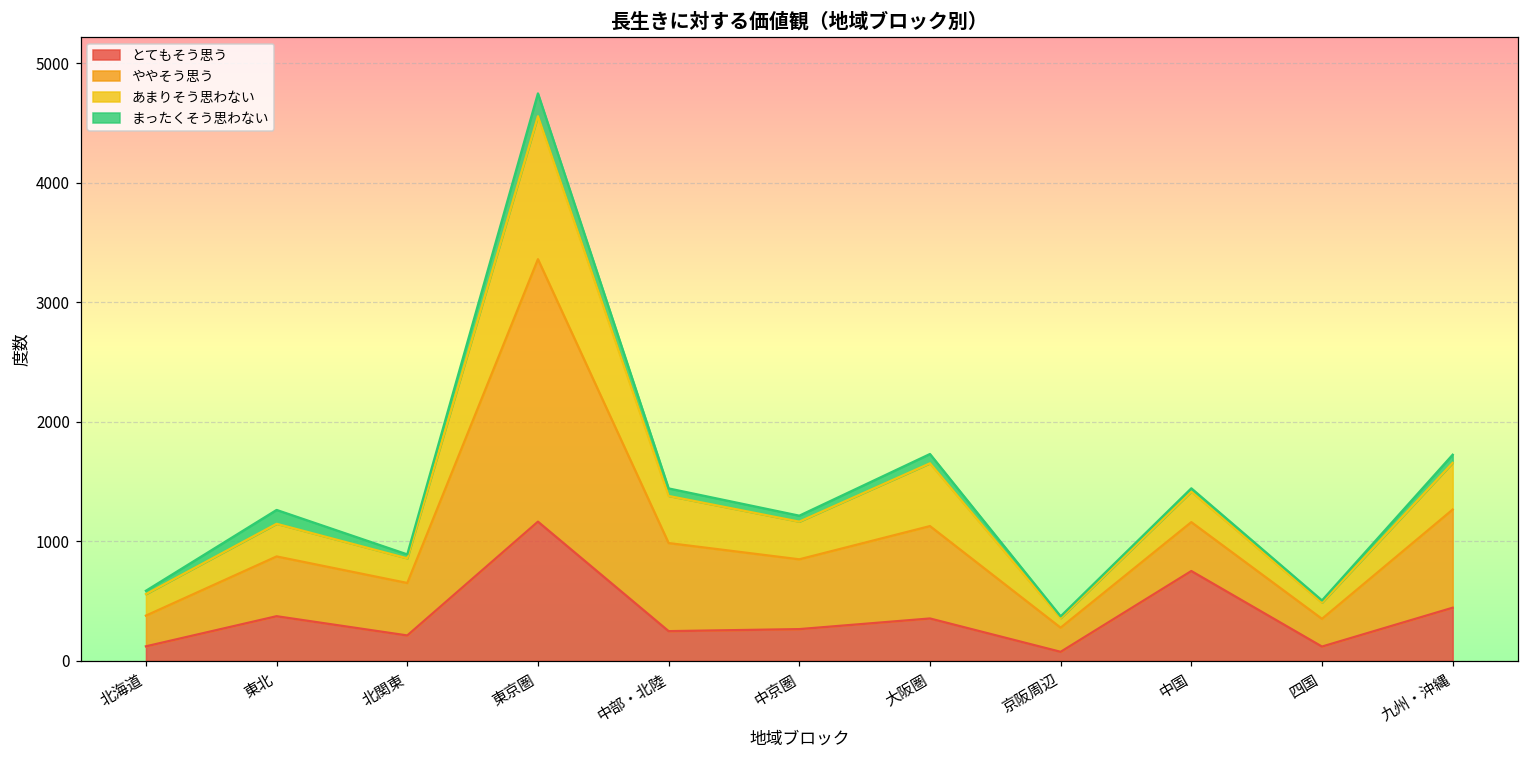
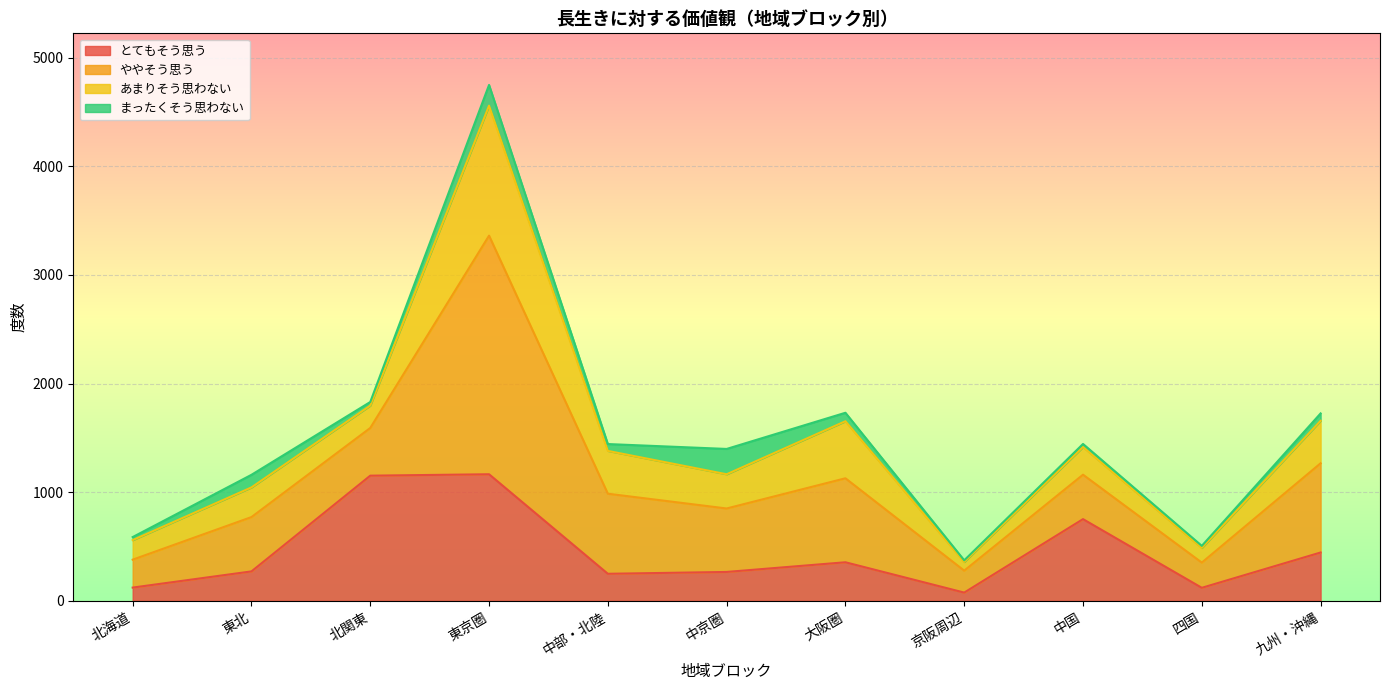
  {
    "とてもそう思う": {
      "北海道": 120,
-     "東北": 370,
-     "北関東": 210,
+     "東北": 270,
+     "北関東": 1150,
      "東京圏": 1170,
      "中部・北陸": 250,
      "中京圏": 270,
      "大阪圏": 360,
      "京阪周辺": 80,
      "中国": 750,
      "四国": 120,
      "九州・沖縄": 450
    },
    "まったくそう思わない": {
      "北海道": 30,
      "東北": 120,
      "北関東": 30,
      "東京圏": 190,
      "中部・北陸": 60,
-     "中京圏": 50,
+     "中京圏": 230,
      "大阪圏": 80,
      "中国": 30,
      "九州・沖縄": 70
    }
  }
